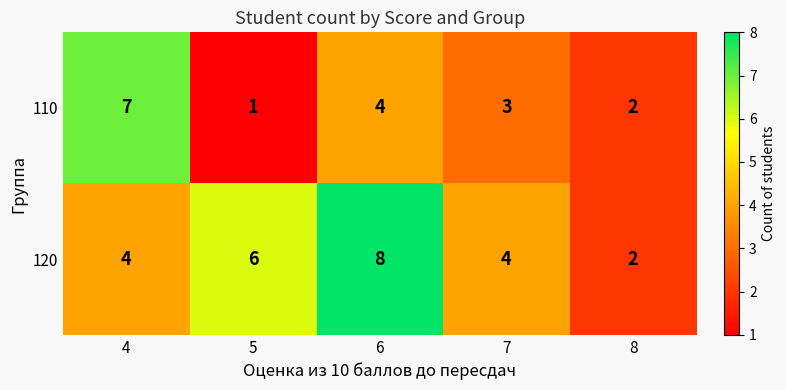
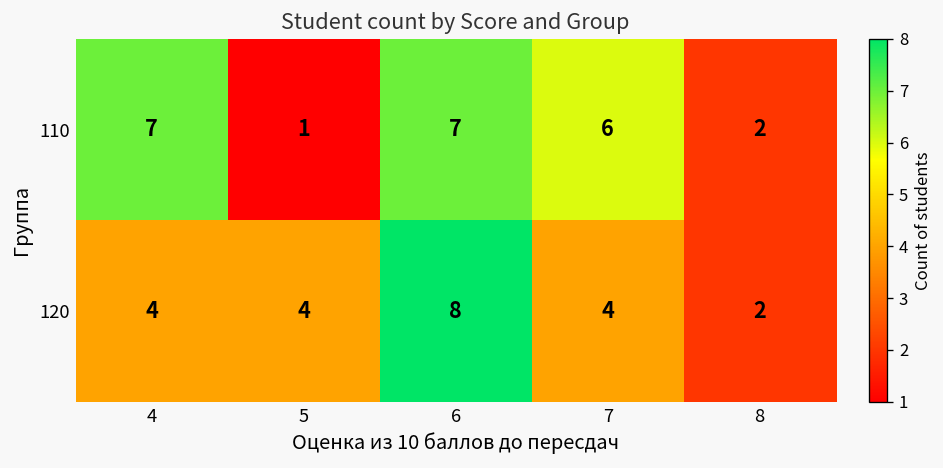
  {
    "110": {
      "4": 7,
      "5": 1,
-     "6": 4,
-     "7": 3,
+     "6": 7,
+     "7": 6,
      "8": 2
    },
    "120": {
      "4": 4,
-     "5": 6,
+     "5": 4,
      "6": 8,
      "7": 4,
      "8": 2
    }
  }
